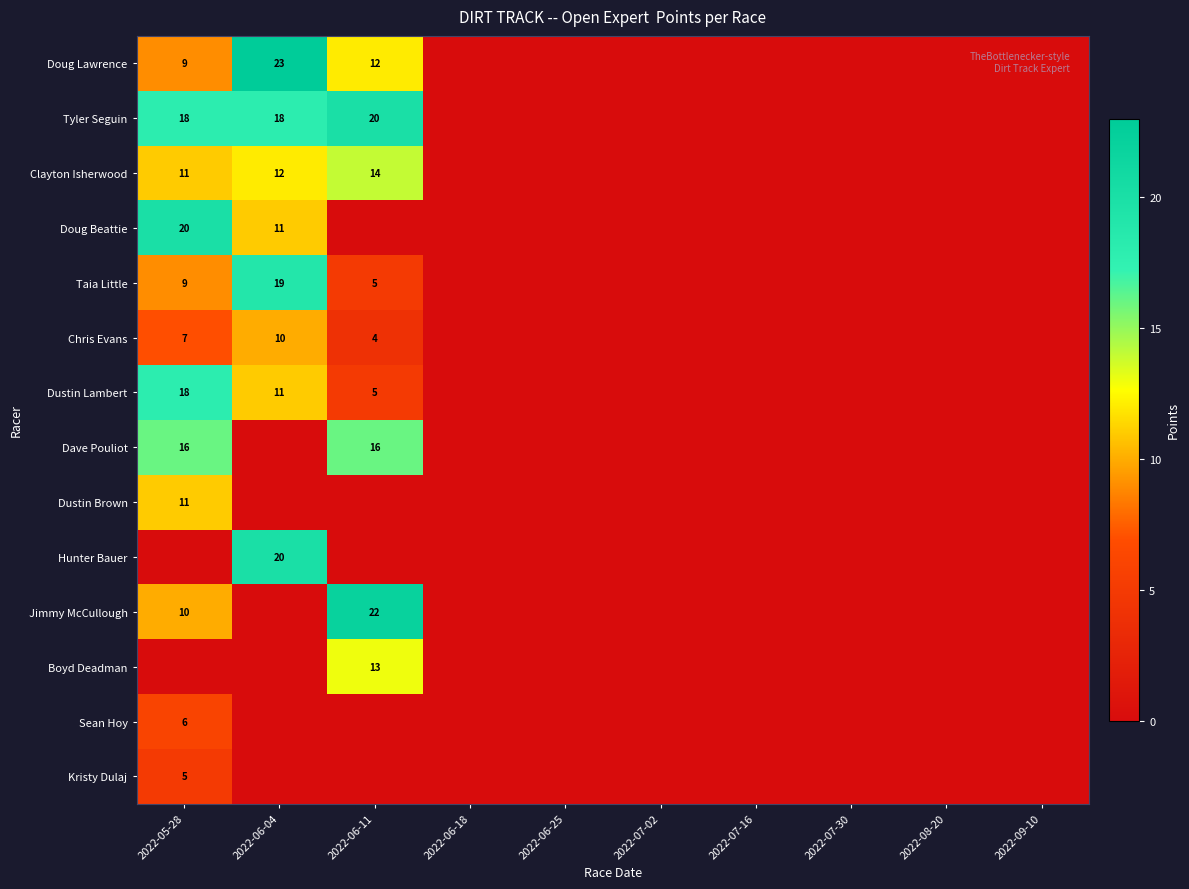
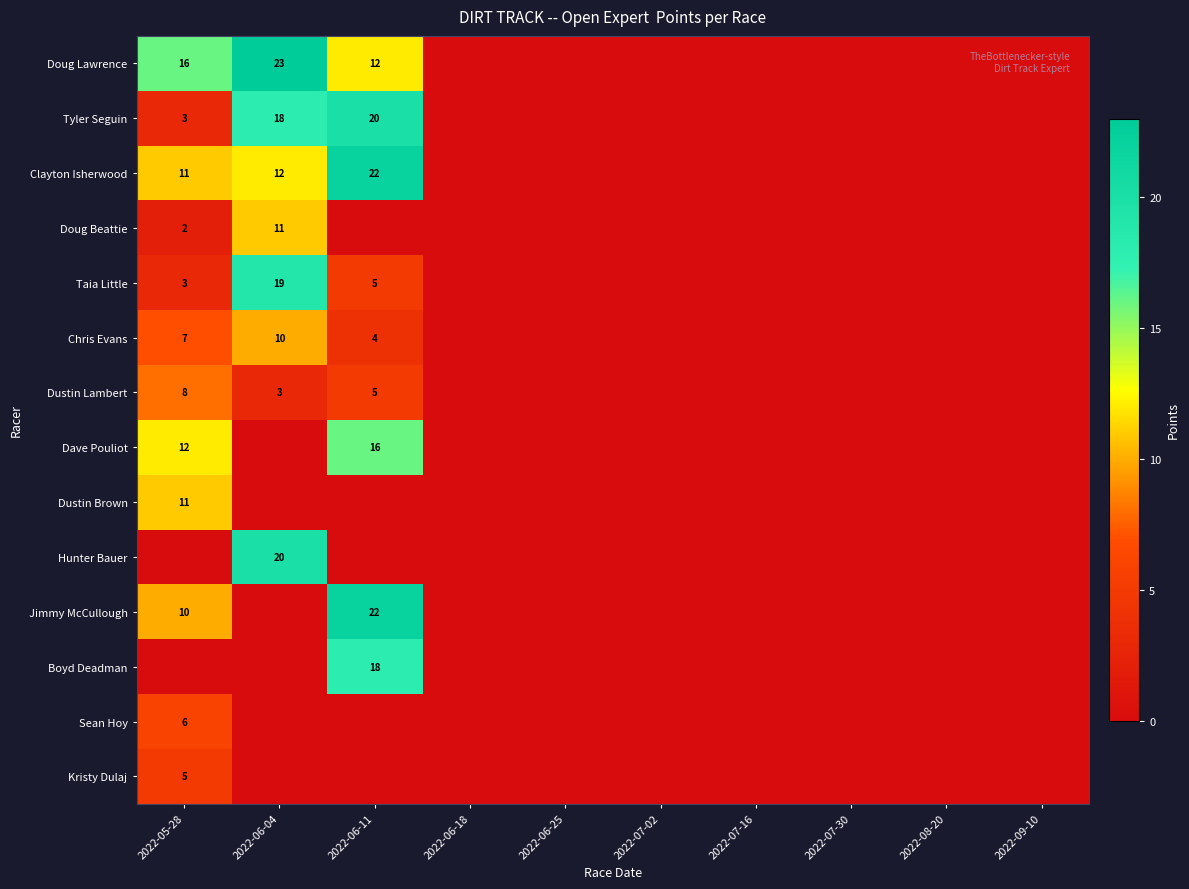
  {
    "Doug Lawrence": {
-     "2022-05-28": 9,
+     "2022-05-28": 16,
      "2022-06-04": 23,
      "2022-06-11": 12
    },
    "Tyler Seguin": {
-     "2022-05-28": 18,
+     "2022-05-28": 3,
      "2022-06-04": 18,
      "2022-06-11": 20
    },
    "Clayton Isherwood": {
      "2022-05-28": 11,
      "2022-06-04": 12,
-     "2022-06-11": 14
+     "2022-06-11": 22
    },
    "Doug Beattie": {
-     "2022-05-28": 20,
+     "2022-05-28": 2,
      "2022-06-04": 11
    },
    "Taia Little": {
-     "2022-05-28": 9,
+     "2022-05-28": 3,
      "2022-06-04": 19,
      "2022-06-11": 5
    },
    "Chris Evans": {
      "2022-05-28": 7,
      "2022-06-04": 10,
      "2022-06-11": 4
    },
    "Dustin Lambert": {
-     "2022-05-28": 18,
-     "2022-06-04": 11,
+     "2022-05-28": 8,
+     "2022-06-04": 3,
      "2022-06-11": 5
    },
    "Dave Pouliot": {
-     "2022-05-28": 16,
+     "2022-05-28": 12,
      "2022-06-11": 16
    },
    "Dustin Brown": {
      "2022-05-28": 11
    },
    "Hunter Bauer": {
      "2022-06-04": 20
    },
    "Jimmy McCullough": {
      "2022-05-28": 10,
      "2022-06-11": 22
    },
    "Boyd Deadman": {
-     "2022-06-11": 13
+     "2022-06-11": 18
    },
    "Sean Hoy": {
      "2022-05-28": 6
    },
    "Kristy Dulaj": {
      "2022-05-28": 5
    }
  }
